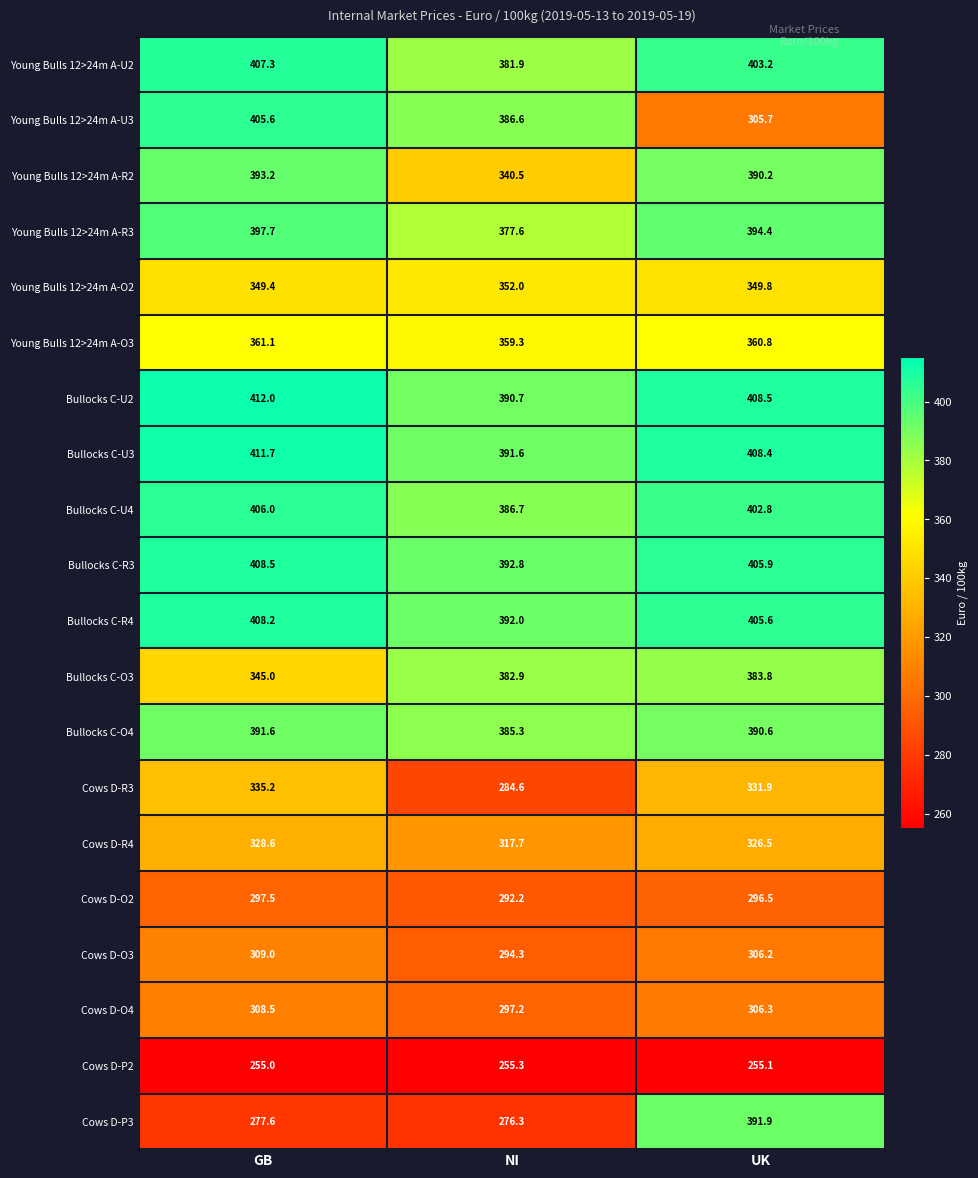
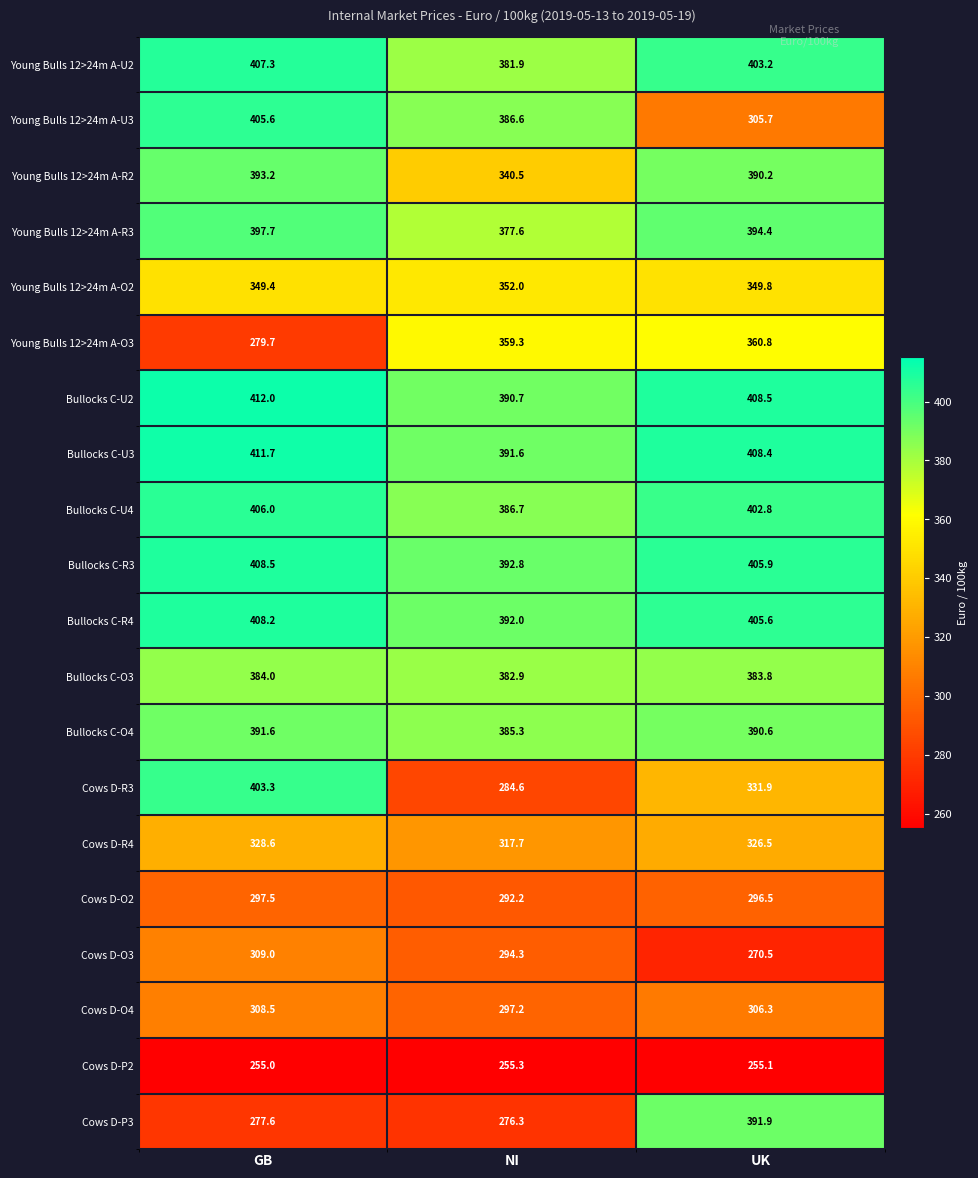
  {
    "Young Bulls 12>24m A-U2": {
      "GB": 407.3,
      "NI": 381.9,
      "UK": 403.2
    },
    "Young Bulls 12>24m A-U3": {
      "GB": 405.6,
      "NI": 386.6,
      "UK": 305.7
    },
    "Young Bulls 12>24m A-R2": {
      "GB": 393.2,
      "NI": 340.5,
      "UK": 390.2
    },
    "Young Bulls 12>24m A-R3": {
      "GB": 397.7,
      "NI": 377.6,
      "UK": 394.4
    },
    "Young Bulls 12>24m A-O2": {
      "GB": 349.4,
      "NI": 352.0,
      "UK": 349.8
    },
    "Young Bulls 12>24m A-O3": {
-     "GB": 361.1,
+     "GB": 279.7,
      "NI": 359.3,
      "UK": 360.8
    },
    "Bullocks C-U2": {
      "GB": 412.0,
      "NI": 390.7,
      "UK": 408.5
    },
    "Bullocks C-U3": {
      "GB": 411.7,
      "NI": 391.6,
      "UK": 408.4
    },
    "Bullocks C-U4": {
      "GB": 406.0,
      "NI": 386.7,
      "UK": 402.8
    },
    "Bullocks C-R3": {
      "GB": 408.5,
      "NI": 392.8,
      "UK": 405.9
    },
    "Bullocks C-R4": {
      "GB": 408.2,
      "NI": 392.0,
      "UK": 405.6
    },
    "Bullocks C-O3": {
-     "GB": 345.0,
+     "GB": 384.0,
      "NI": 382.9,
      "UK": 383.8
    },
    "Bullocks C-O4": {
      "GB": 391.6,
      "NI": 385.3,
      "UK": 390.6
    },
    "Cows D-R3": {
-     "GB": 335.2,
+     "GB": 403.3,
      "NI": 284.6,
      "UK": 331.9
    },
    "Cows D-R4": {
      "GB": 328.6,
      "NI": 317.7,
      "UK": 326.5
    },
    "Cows D-O2": {
      "GB": 297.5,
      "NI": 292.2,
      "UK": 296.5
    },
    "Cows D-O3": {
      "GB": 309.0,
      "NI": 294.3,
-     "UK": 306.2
+     "UK": 270.5
    },
    "Cows D-O4": {
      "GB": 308.5,
      "NI": 297.2,
      "UK": 306.3
    },
    "Cows D-P2": {
      "GB": 255.0,
      "NI": 255.3,
      "UK": 255.1
    },
    "Cows D-P3": {
      "GB": 277.6,
      "NI": 276.3,
      "UK": 391.9
    }
  }
